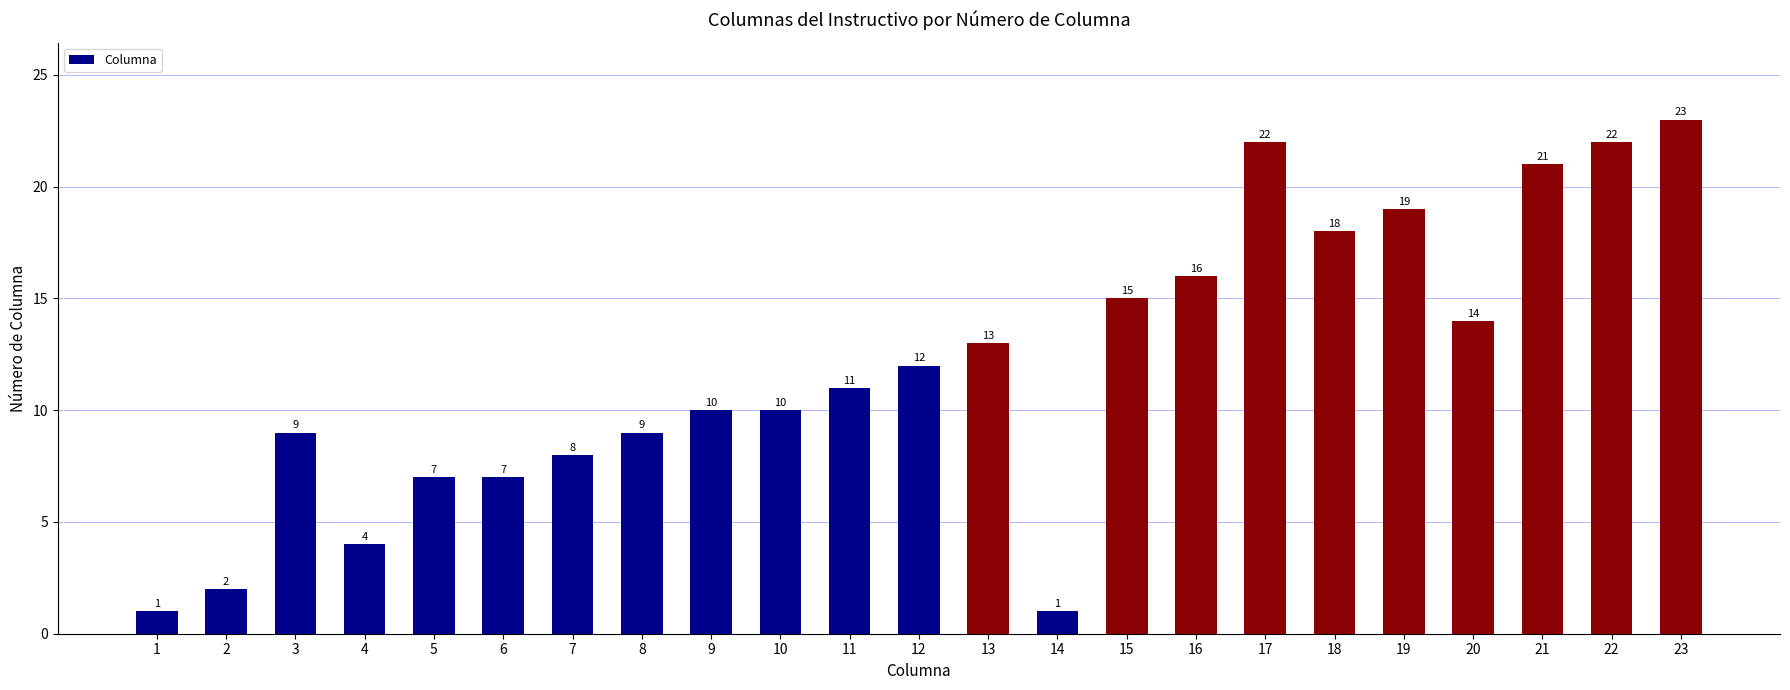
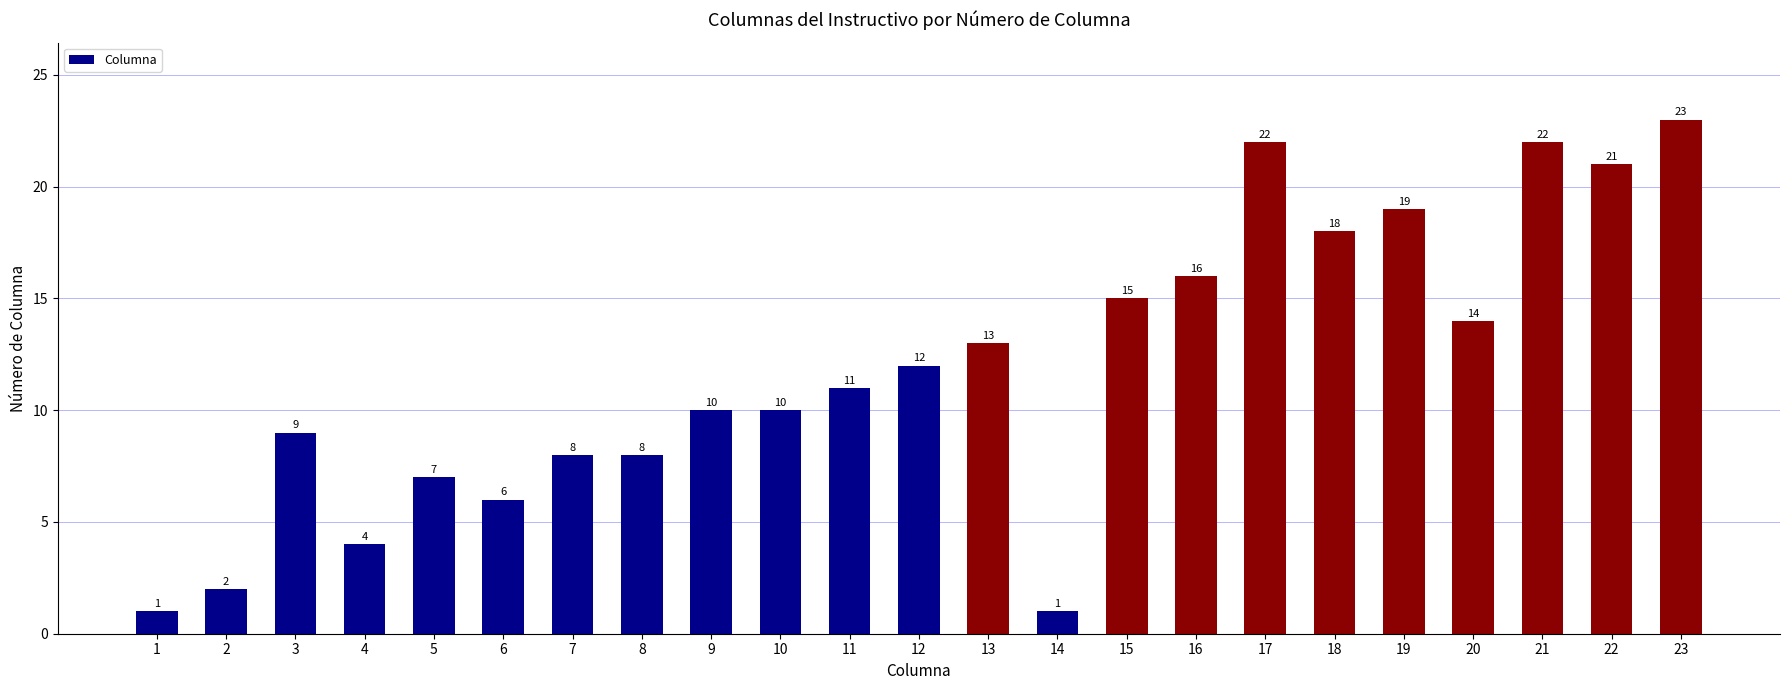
  {
    "1": 1,
    "2": 2,
    "3": 9,
    "4": 4,
    "5": 7,
-   "6": 7,
+   "6": 6,
    "7": 8,
-   "8": 9,
+   "8": 8,
    "9": 10,
    "10": 10,
    "11": 11,
    "12": 12,
    "13": 13,
    "14": 1,
    "15": 15,
    "16": 16,
    "17": 22,
    "18": 18,
    "19": 19,
    "20": 14,
-   "21": 21,
-   "22": 22,
+   "21": 22,
+   "22": 21,
    "23": 23
  }
